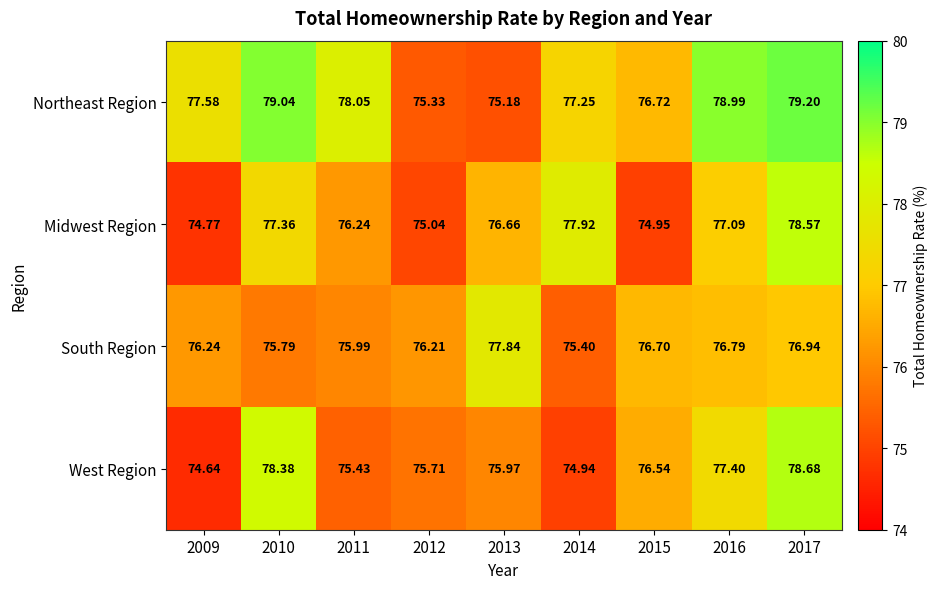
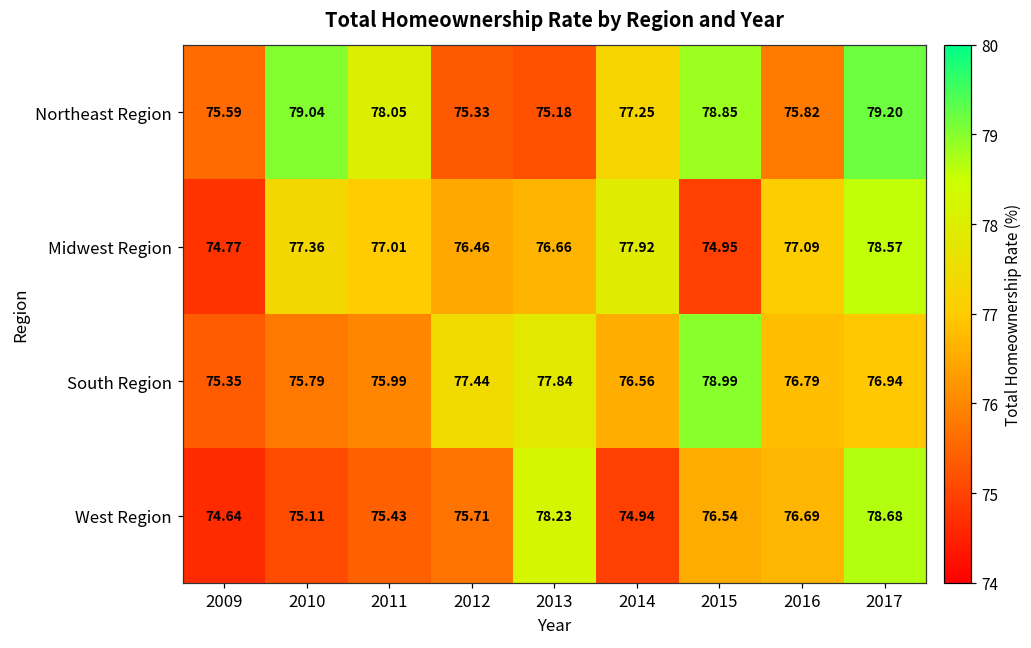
  {
    "Northeast Region": {
-     "2009": 77.58,
+     "2009": 75.59,
      "2010": 79.04,
      "2011": 78.05,
      "2012": 75.33,
      "2013": 75.18,
      "2014": 77.25,
-     "2015": 76.72,
-     "2016": 78.99,
+     "2015": 78.85,
+     "2016": 75.82,
      "2017": 79.20
    },
    "Midwest Region": {
      "2009": 74.77,
      "2010": 77.36,
-     "2011": 76.24,
-     "2012": 75.04,
+     "2011": 77.01,
+     "2012": 76.46,
      "2013": 76.66,
      "2014": 77.92,
      "2015": 74.95,
      "2016": 77.09,
      "2017": 78.57
    },
    "South Region": {
-     "2009": 76.24,
+     "2009": 75.35,
      "2010": 75.79,
      "2011": 75.99,
-     "2012": 76.21,
+     "2012": 77.44,
      "2013": 77.84,
-     "2014": 75.40,
-     "2015": 76.70,
+     "2014": 76.56,
+     "2015": 78.99,
      "2016": 76.79,
      "2017": 76.94
    },
    "West Region": {
      "2009": 74.64,
-     "2010": 78.38,
+     "2010": 75.11,
      "2011": 75.43,
      "2012": 75.71,
-     "2013": 75.97,
+     "2013": 78.23,
      "2014": 74.94,
      "2015": 76.54,
-     "2016": 77.40,
+     "2016": 76.69,
      "2017": 78.68
    }
  }
